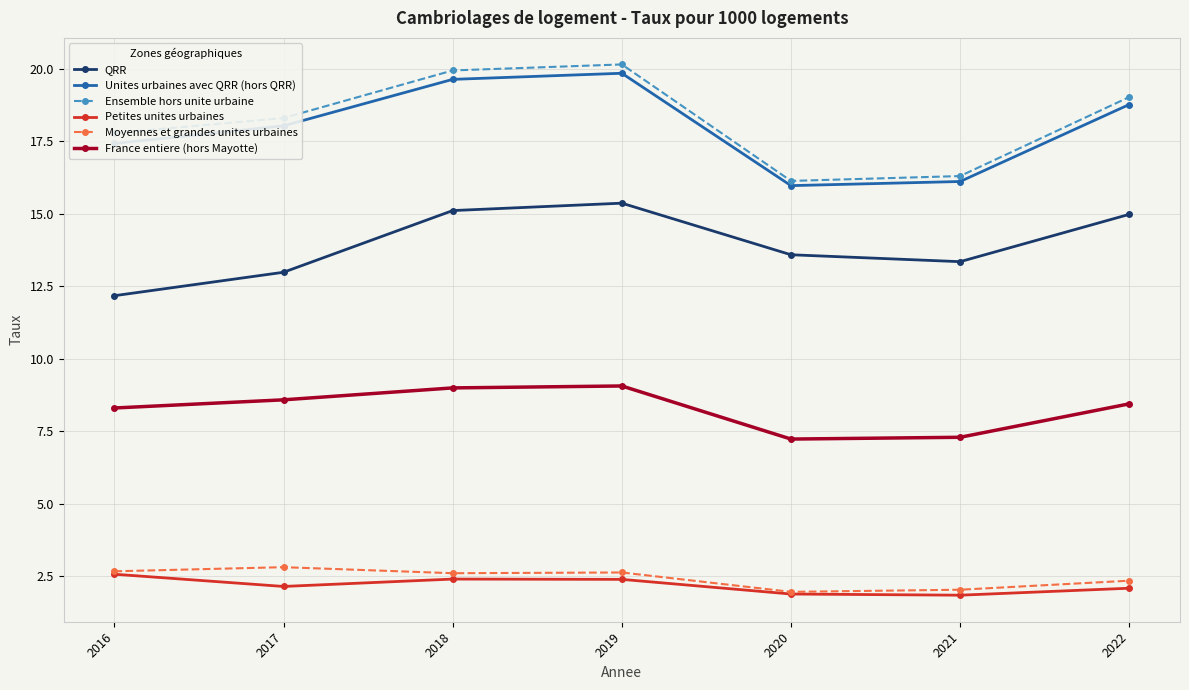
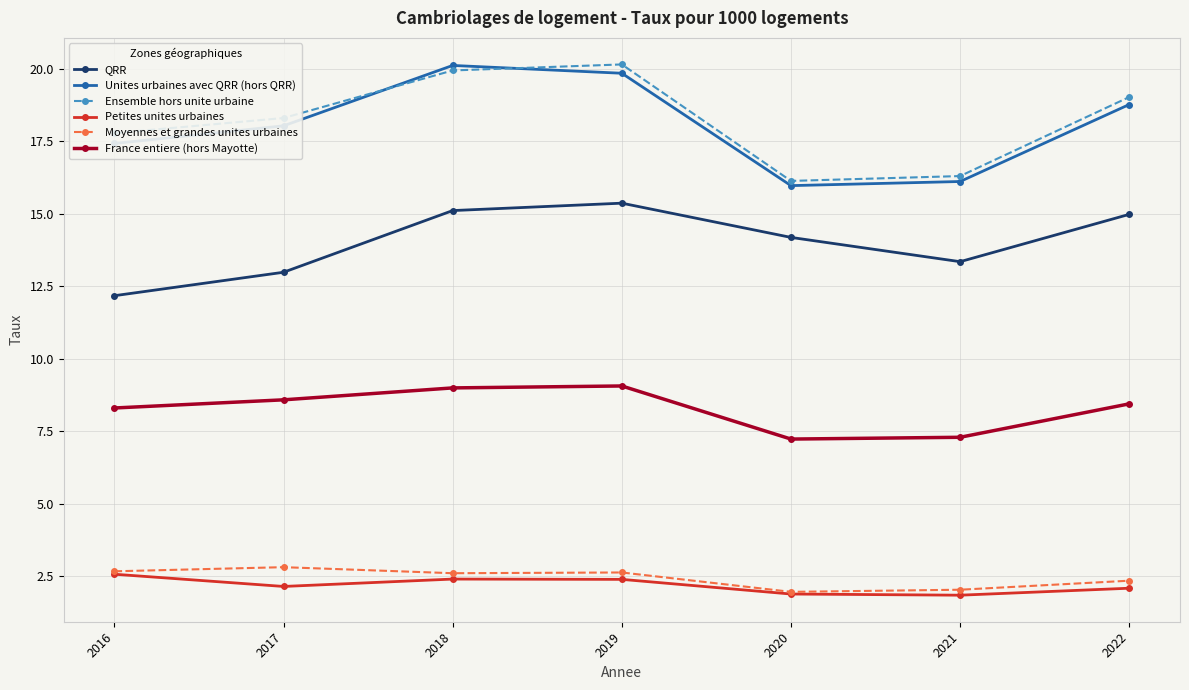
  {
    "QRR": {
      "2016": 12.2,
      "2017": 13.0,
      "2018": 15.1,
      "2019": 15.4,
-     "2020": 13.6,
+     "2020": 14.2,
      "2021": 13.3,
      "2022": 15.0
    },
    "Unites urbaines avec QRR (hors QRR)": {
-     "2018": 19.6,
+     "2018": 20.1,
      "2019": 19.8,
      "2020": 16.0,
      "2021": 16.1,
      "2022": 18.8
    },
    "Ensemble hors unite urbaine": {
      "2018": 19.9,
      "2019": 20.1,
      "2020": 16.1,
      "2021": 16.3,
      "2022": 19.0
    },
    "Petites unites urbaines": {
      "2016": 2.6,
      "2017": 2.2,
      "2018": 2.4,
      "2019": 2.4,
      "2021": 1.9,
      "2022": 2.1
    },
    "Moyennes et grandes unites urbaines": {
      "2016": 2.7,
      "2017": 2.8,
      "2018": 2.6,
      "2019": 2.6,
      "2021": 2.0,
      "2022": 2.4
    },
    "France entiere (hors Mayotte)": {
      "2016": 8.3,
      "2017": 8.6,
      "2018": 9.0,
      "2019": 9.1,
      "2020": 7.2,
      "2021": 7.3,
      "2022": 8.4
    }
  }
